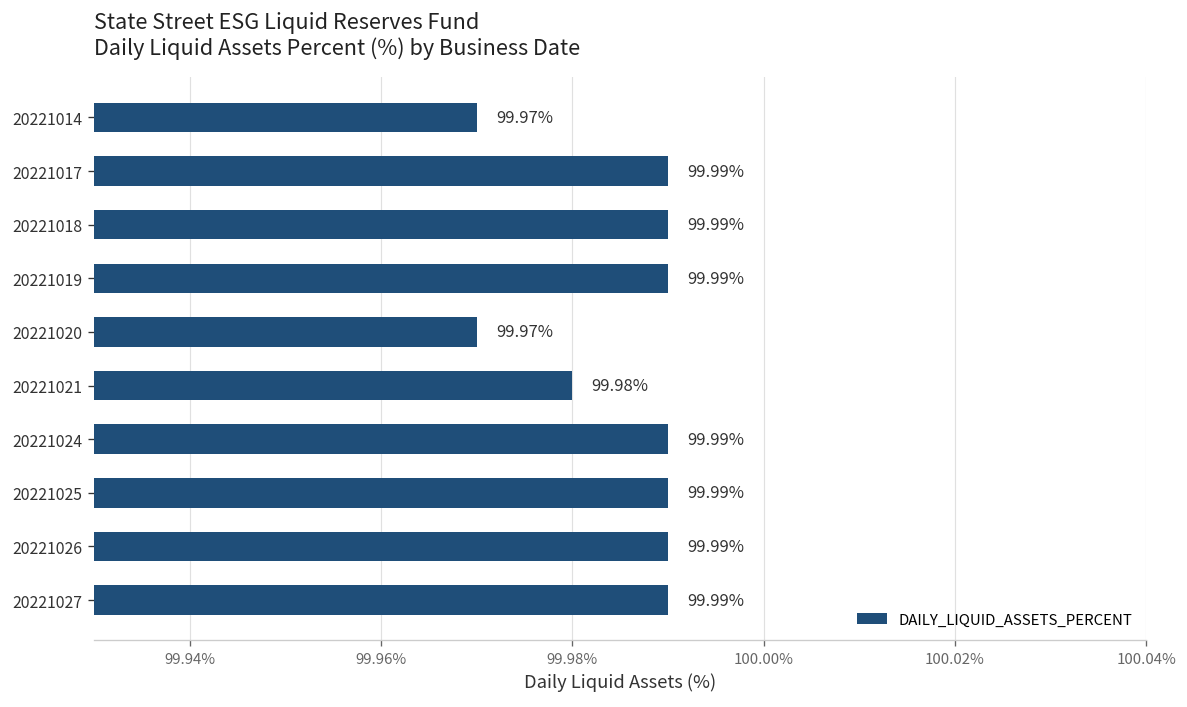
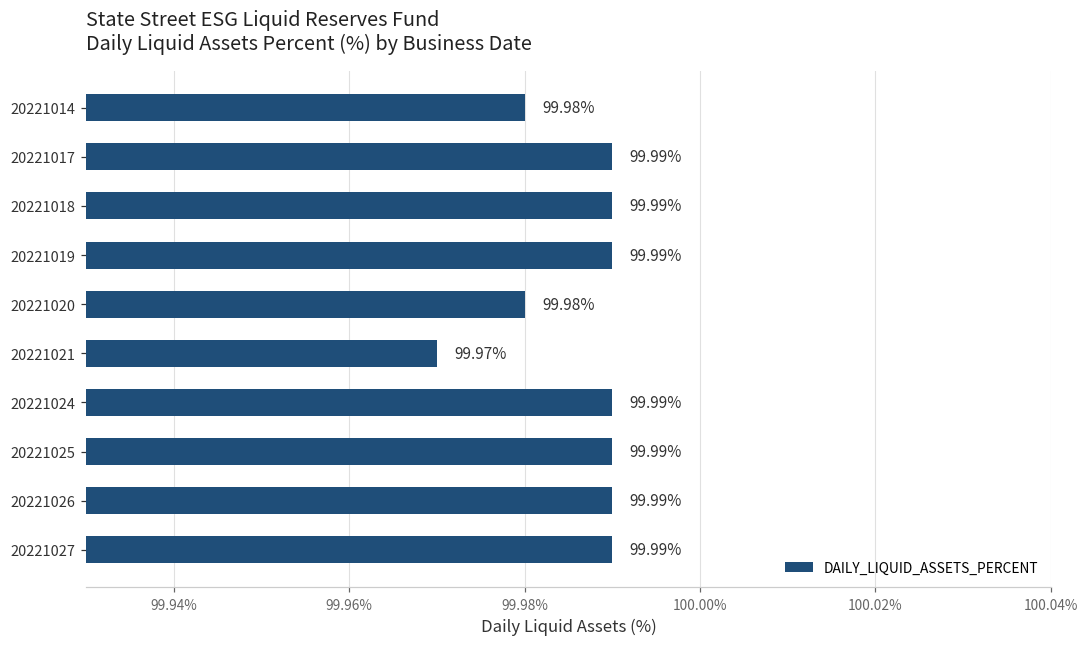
  {
-   "20221014": "99.97%",
+   "20221014": "99.98%",
    "20221017": "99.99%",
    "20221018": "99.99%",
    "20221019": "99.99%",
-   "20221020": "99.97%",
-   "20221021": "99.98%",
+   "20221020": "99.98%",
+   "20221021": "99.97%",
    "20221024": "99.99%",
    "20221025": "99.99%",
    "20221026": "99.99%",
    "20221027": "99.99%"
  }
